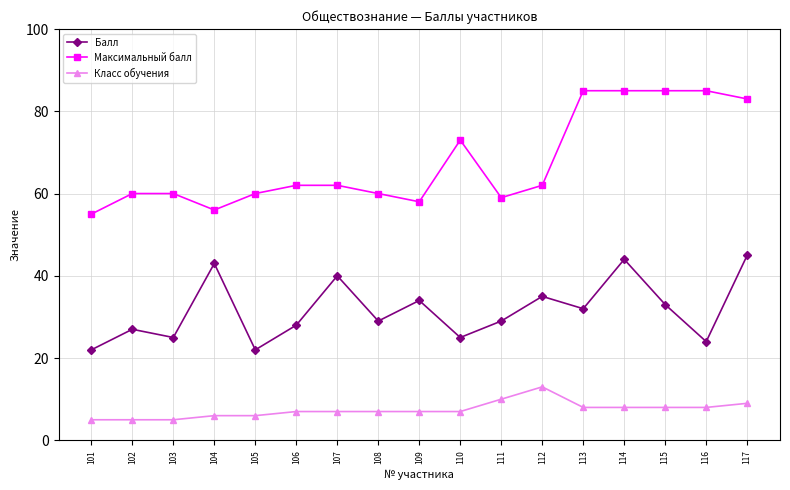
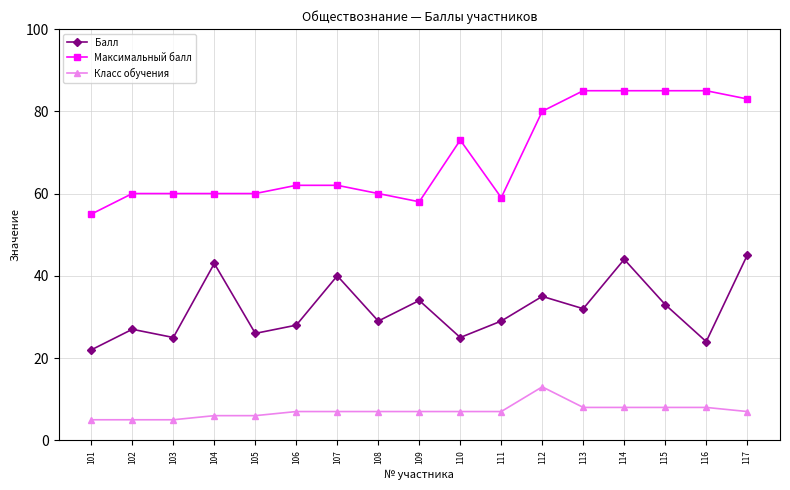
  {
    "Балл": {
      "101": 22,
      "102": 27,
      "103": 25,
      "104": 43,
-     "105": 22,
+     "105": 26,
      "106": 28,
      "107": 40,
      "108": 29,
      "109": 34,
      "110": 25,
      "111": 29,
      "112": 35,
      "113": 32,
      "114": 44,
      "115": 33,
      "116": 24,
      "117": 45
    },
    "Максимальный балл": {
      "101": 55,
      "102": 60,
      "103": 60,
-     "104": 56,
+     "104": 60,
      "105": 60,
      "106": 62,
      "107": 62,
      "108": 60,
      "109": 58,
      "110": 73,
      "111": 59,
-     "112": 62,
+     "112": 80,
      "113": 85,
      "114": 85,
      "115": 85,
      "116": 85,
      "117": 83
    },
    "Класс обучения": {
      "101": 5,
      "102": 5,
      "103": 5,
      "104": 6,
      "105": 6,
      "106": 7,
      "107": 7,
      "108": 7,
      "109": 7,
      "110": 7,
-     "111": 10,
+     "111": 7,
      "112": 13,
      "113": 8,
      "114": 8,
      "115": 8,
      "116": 8,
-     "117": 9
+     "117": 7
    }
  }
